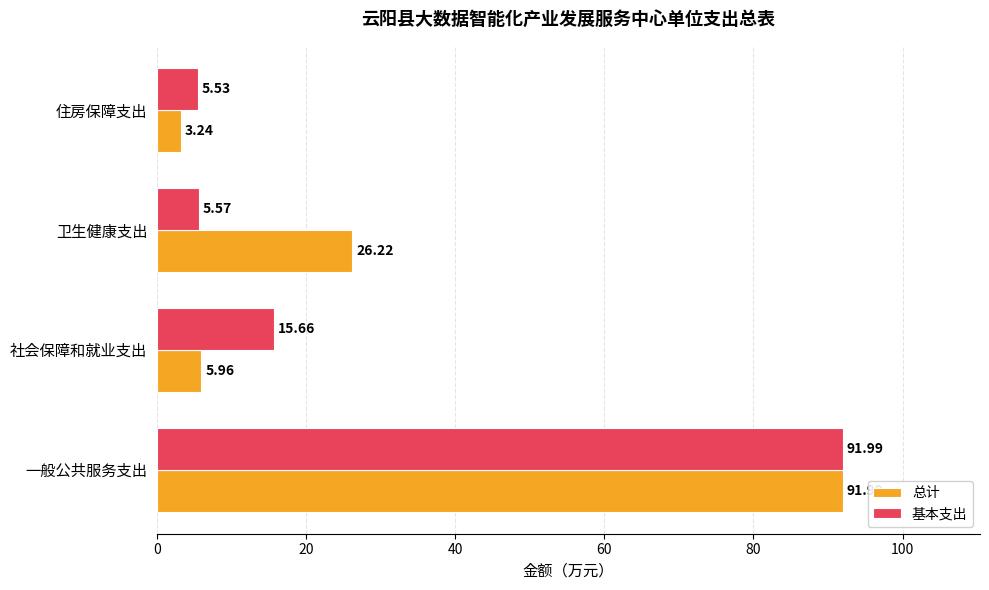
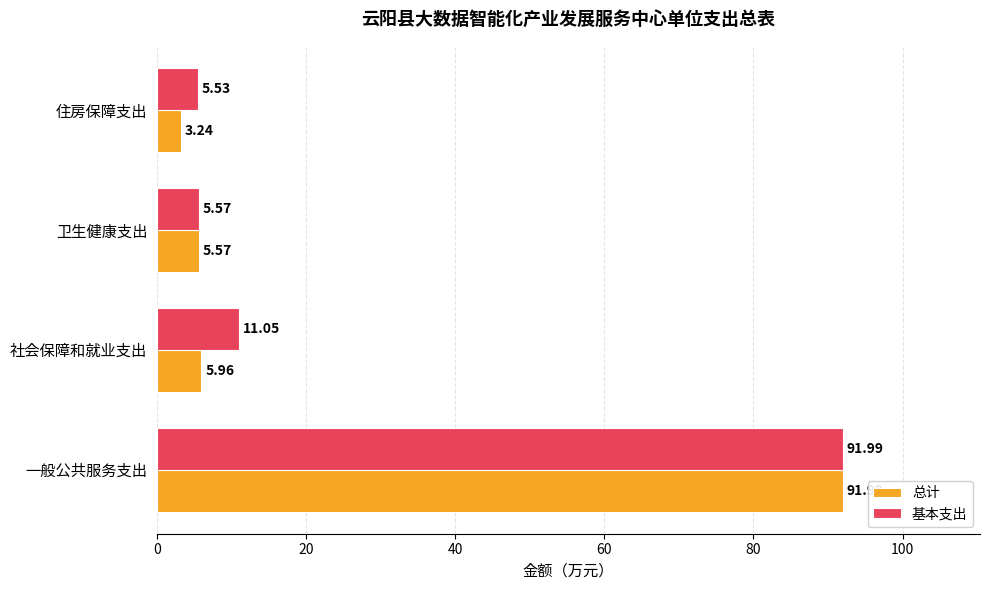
  {
    "总计": {
      "住房保障支出": 3.24,
-     "卫生健康支出": 26.22,
+     "卫生健康支出": 5.57,
      "社会保障和就业支出": 5.96
    },
    "基本支出": {
      "住房保障支出": 5.53,
      "卫生健康支出": 5.57,
-     "社会保障和就业支出": 15.66,
+     "社会保障和就业支出": 11.05,
      "一般公共服务支出": 91.99
    }
  }
